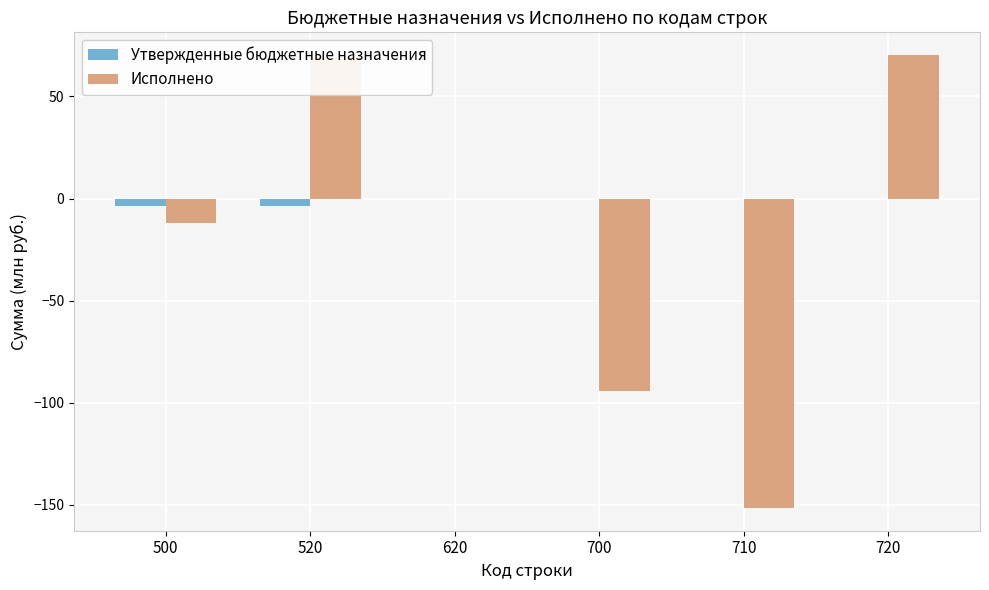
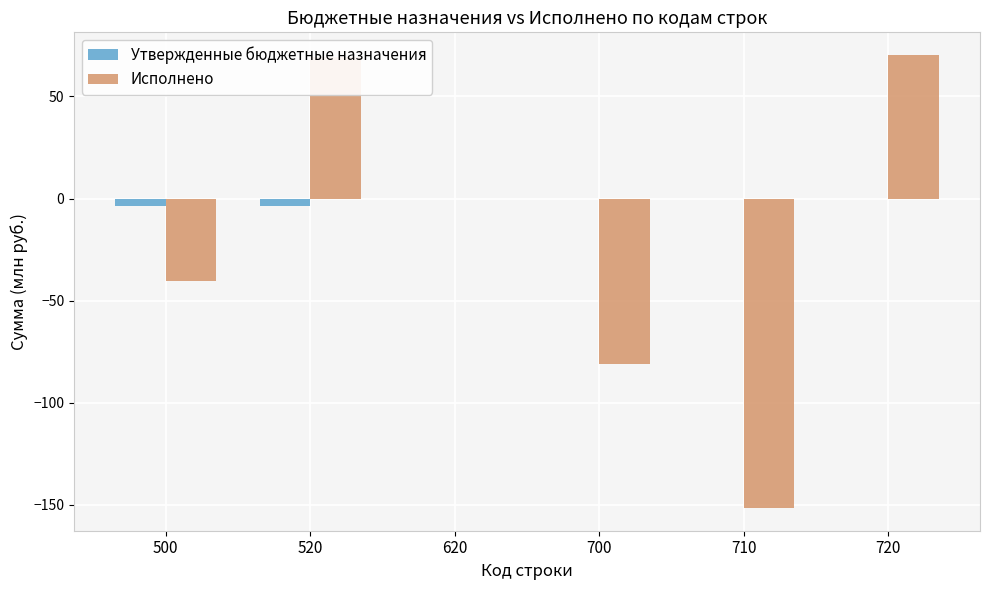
  {
    "Утвержденные бюджетные назначения": {
      "500": -4,
      "520": -4,
      "620": 0,
      "700": 0,
      "710": 0,
      "720": 0
    },
    "Исполнено": {
-     "500": -12,
+     "500": -40,
      "620": 0,
-     "700": -94,
+     "700": -81,
      "710": -152,
      "720": 70
    }
  }
